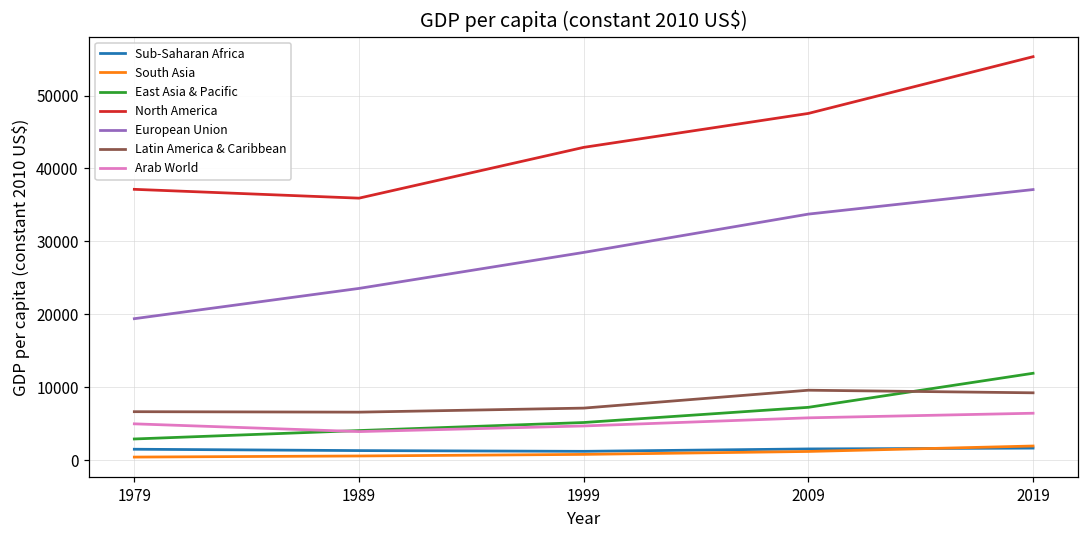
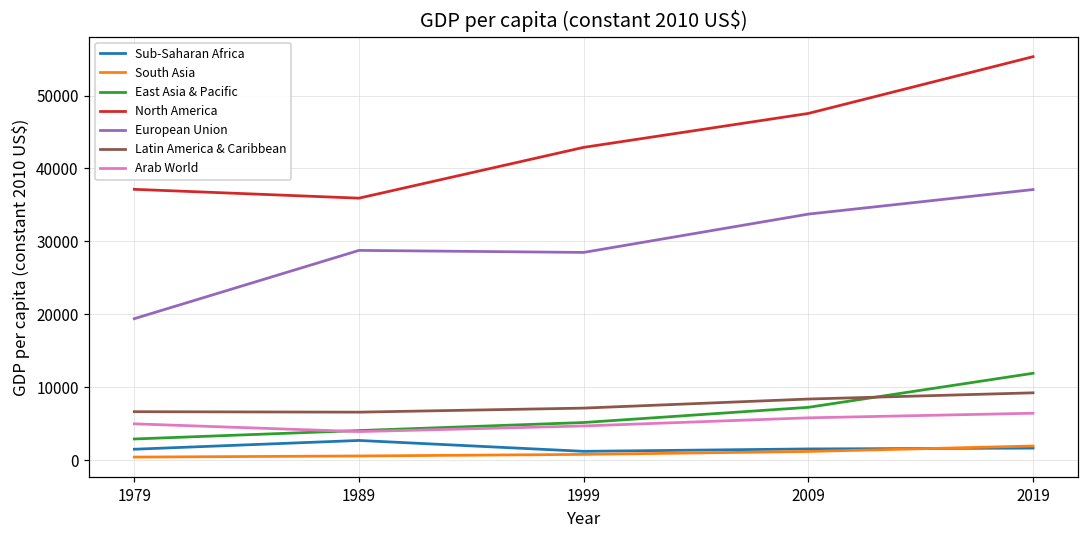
  {
    "Sub-Saharan Africa": {
      "1979": 1000,
-     "1989": 1000,
+     "1989": 3000,
      "1999": 1000
    },
    "South Asia": {
      "1979": 0,
      "1989": 1000,
      "1999": 1000
    },
    "East Asia & Pacific": {
      "1979": 3000,
      "1999": 5000,
      "2009": 7000,
      "2019": 12000
    },
    "North America": {
      "1979": 37000,
      "1989": 36000,
      "1999": 43000,
      "2009": 48000,
      "2019": 55000
    },
    "European Union": {
      "1979": 19000,
-     "1989": 24000,
+     "1989": 29000,
      "1999": 28000,
      "2009": 34000,
      "2019": 37000
    },
    "Latin America & Caribbean": {
      "1979": 7000,
      "1989": 7000,
      "1999": 7000,
-     "2009": 10000,
+     "2009": 8000,
      "2019": 9000
    },
    "Arab World": {
      "1979": 5000,
      "1999": 5000,
      "2009": 6000,
      "2019": 6000
    }
  }
